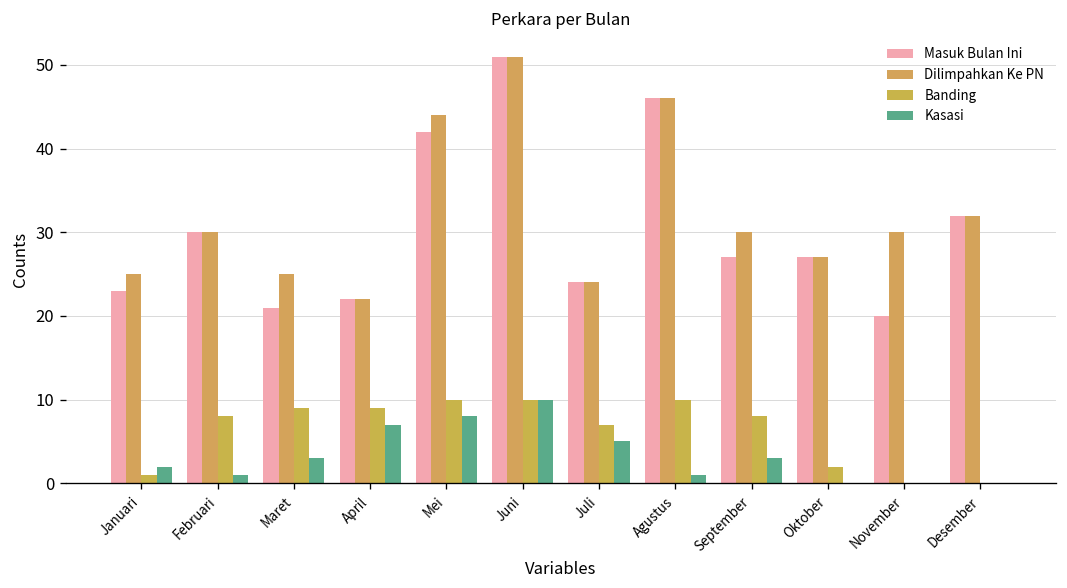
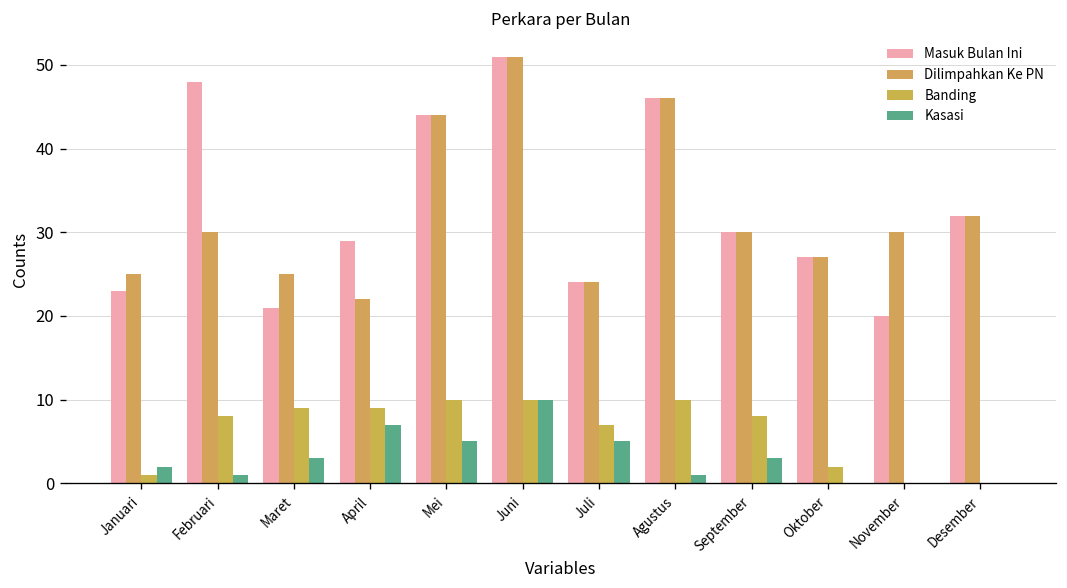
  {
    "Masuk Bulan Ini": {
      "Januari": 23,
-     "Februari": 30,
+     "Februari": 48,
      "Maret": 21,
-     "April": 22,
-     "Mei": 42,
+     "April": 29,
+     "Mei": 44,
      "Juni": 51,
      "Juli": 24,
      "Agustus": 46,
-     "September": 27,
+     "September": 30,
      "Oktober": 27,
      "November": 20,
      "Desember": 32
    },
    "Kasasi": {
      "Januari": 2,
      "Februari": 1,
      "Maret": 3,
      "April": 7,
-     "Mei": 8,
+     "Mei": 5,
      "Juni": 10,
      "Juli": 5,
      "Agustus": 1,
      "September": 3,
      "Oktober": 0,
      "November": 0,
      "Desember": 0
    }
  }
